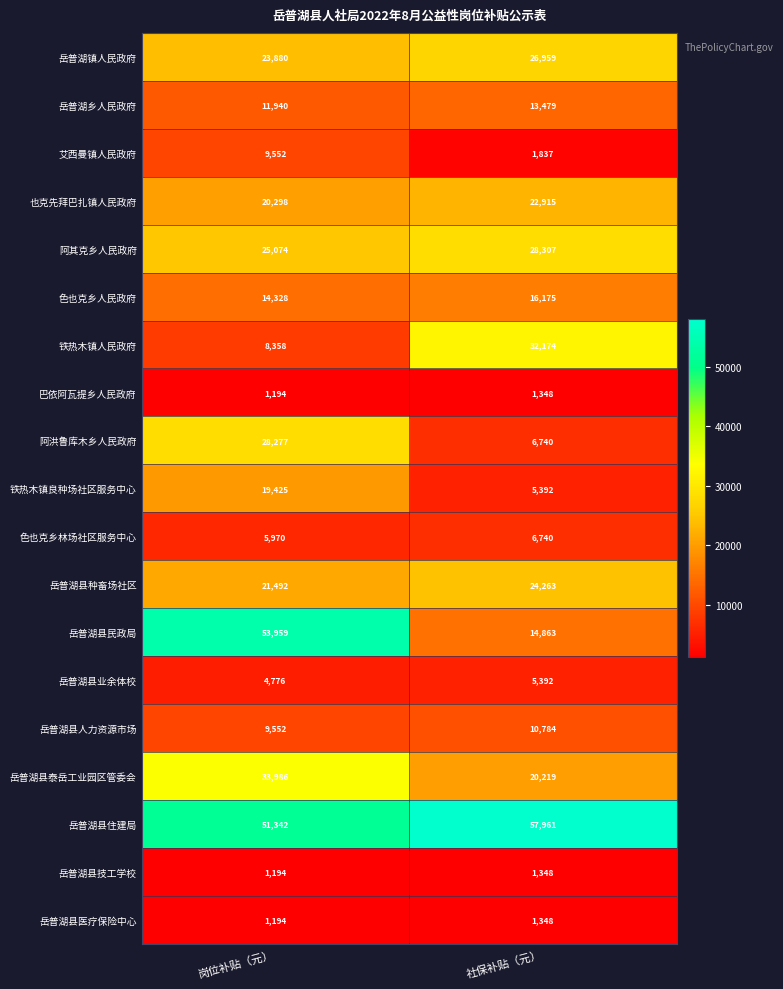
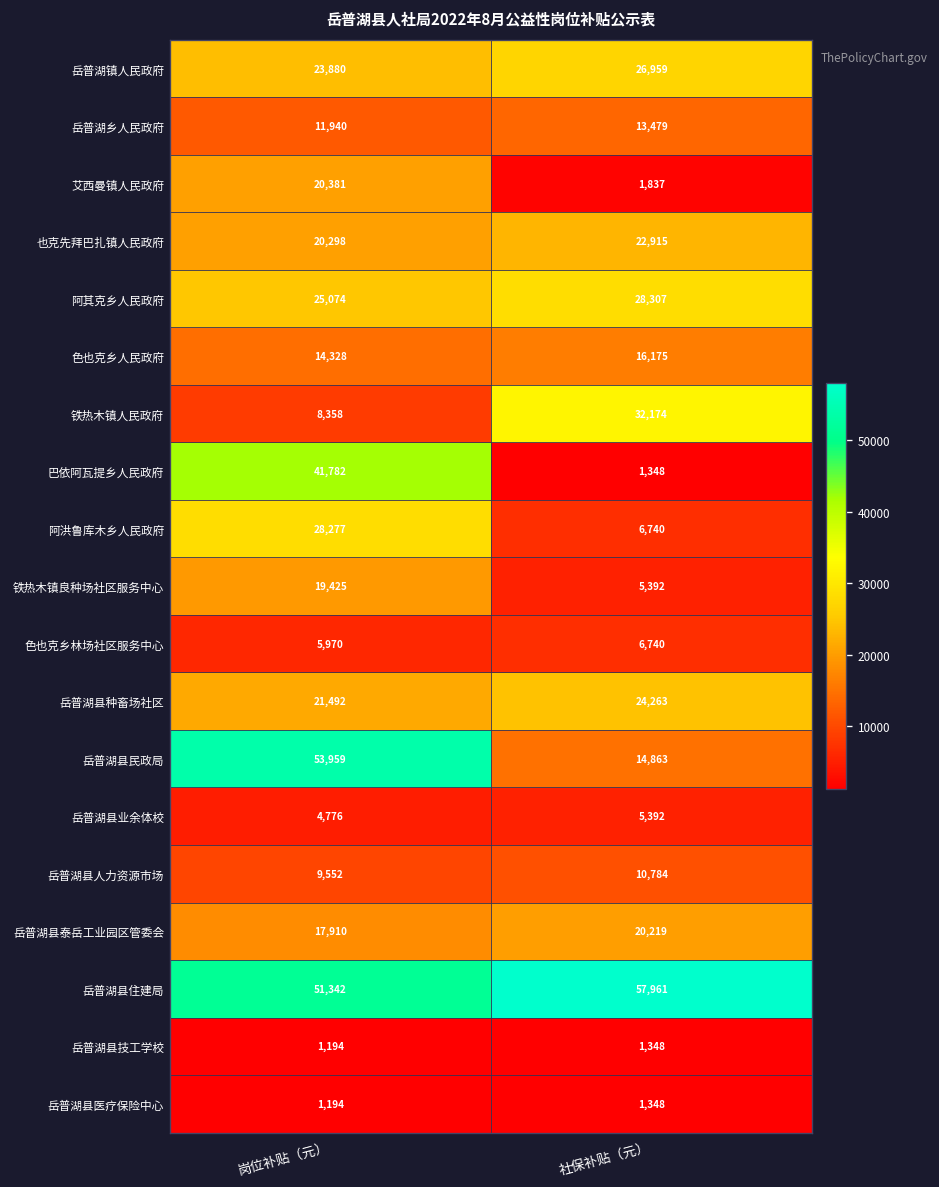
  {
    "岳普湖镇人民政府": {
      "岗位补贴（元）": "23,880",
      "社保补贴（元）": "26,959"
    },
    "岳普湖乡人民政府": {
      "岗位补贴（元）": "11,940",
      "社保补贴（元）": "13,479"
    },
    "艾西曼镇人民政府": {
-     "岗位补贴（元）": "9,552",
+     "岗位补贴（元）": "20,381",
      "社保补贴（元）": "1,837"
    },
    "也克先拜巴扎镇人民政府": {
      "岗位补贴（元）": "20,298",
      "社保补贴（元）": "22,915"
    },
    "阿其克乡人民政府": {
      "岗位补贴（元）": "25,074",
      "社保补贴（元）": "28,307"
    },
    "色也克乡人民政府": {
      "岗位补贴（元）": "14,328",
      "社保补贴（元）": "16,175"
    },
    "铁热木镇人民政府": {
      "岗位补贴（元）": "8,358",
      "社保补贴（元）": "32,174"
    },
    "巴依阿瓦提乡人民政府": {
-     "岗位补贴（元）": "1,194",
+     "岗位补贴（元）": "41,782",
      "社保补贴（元）": "1,348"
    },
    "阿洪鲁库木乡人民政府": {
      "岗位补贴（元）": "28,277",
      "社保补贴（元）": "6,740"
    },
    "铁热木镇良种场社区服务中心": {
      "岗位补贴（元）": "19,425",
      "社保补贴（元）": "5,392"
    },
    "色也克乡林场社区服务中心": {
      "岗位补贴（元）": "5,970",
      "社保补贴（元）": "6,740"
    },
    "岳普湖县种畜场社区": {
      "岗位补贴（元）": "21,492",
      "社保补贴（元）": "24,263"
    },
    "岳普湖县民政局": {
      "岗位补贴（元）": "53,959",
      "社保补贴（元）": "14,863"
    },
    "岳普湖县业余体校": {
      "岗位补贴（元）": "4,776",
      "社保补贴（元）": "5,392"
    },
    "岳普湖县人力资源市场": {
      "岗位补贴（元）": "9,552",
      "社保补贴（元）": "10,784"
    },
    "岳普湖县泰岳工业园区管委会": {
-     "岗位补贴（元）": "33,986",
+     "岗位补贴（元）": "17,910",
      "社保补贴（元）": "20,219"
    },
    "岳普湖县住建局": {
      "岗位补贴（元）": "51,342",
      "社保补贴（元）": "57,961"
    },
    "岳普湖县技工学校": {
      "岗位补贴（元）": "1,194",
      "社保补贴（元）": "1,348"
    },
    "岳普湖县医疗保险中心": {
      "岗位补贴（元）": "1,194",
      "社保补贴（元）": "1,348"
    }
  }
